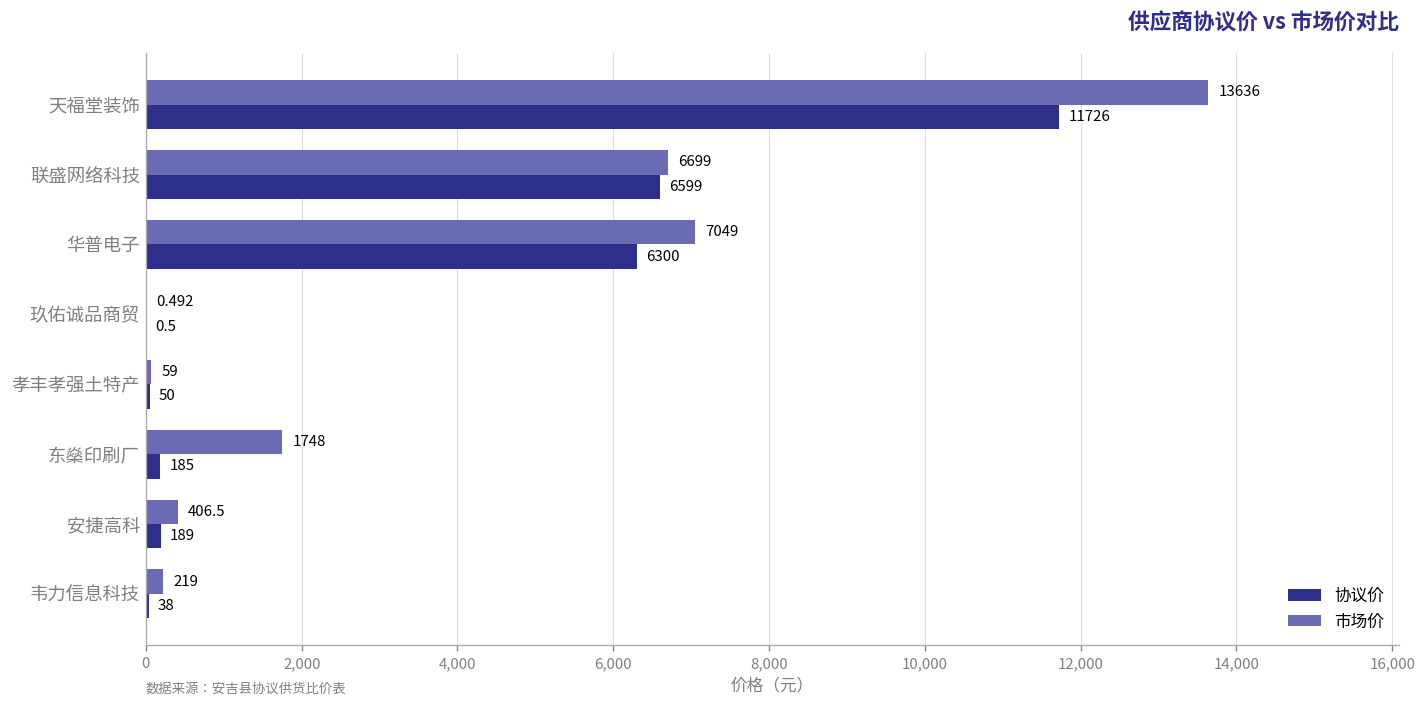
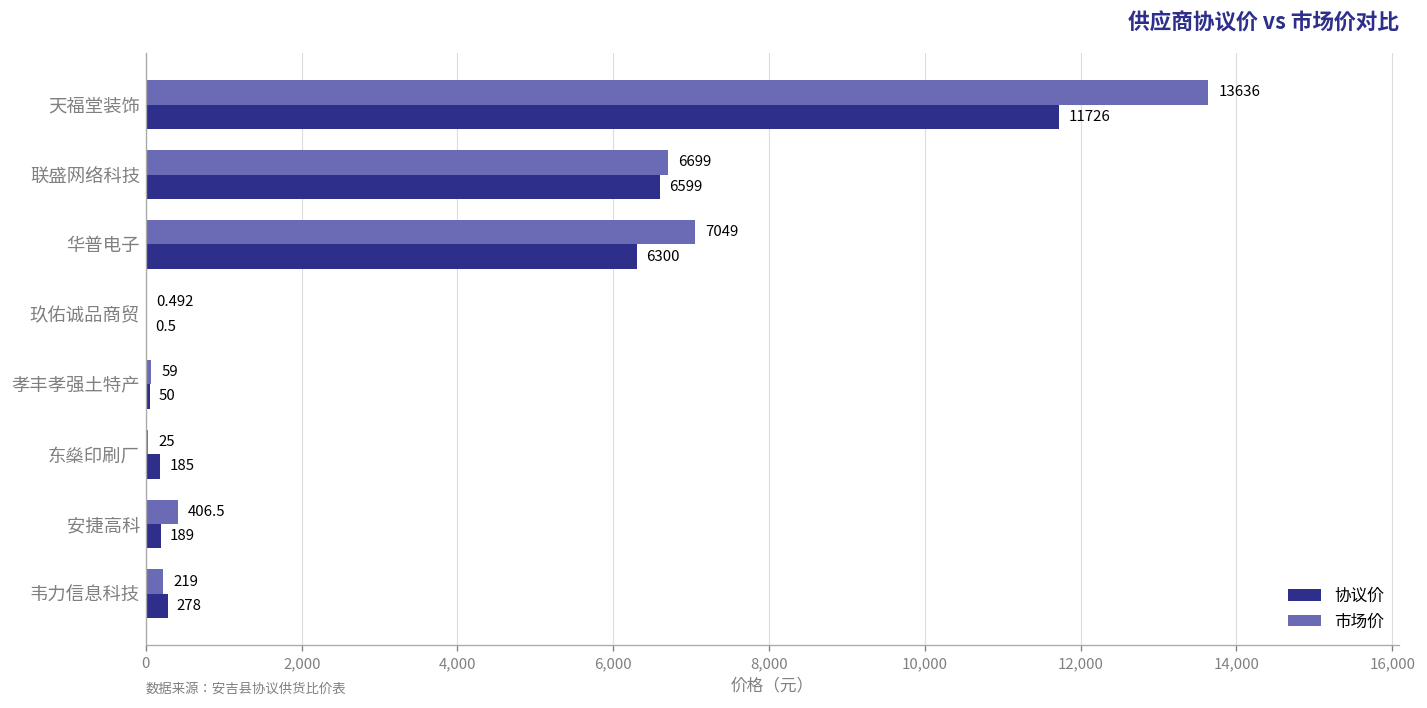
  {
    "协议价": {
      "天福堂装饰": 11726,
      "联盛网络科技": 6599,
      "华普电子": 6300,
      "玖佑诚品商贸": 0.5,
      "孝丰孝强土特产": 50,
      "东燊印刷厂": 185,
      "安捷高科": 189,
-     "韦力信息科技": 38
+     "韦力信息科技": 278
    },
    "市场价": {
      "天福堂装饰": 13636,
      "联盛网络科技": 6699,
      "华普电子": 7049,
      "玖佑诚品商贸": 0.492,
      "孝丰孝强土特产": 59,
-     "东燊印刷厂": 1748,
+     "东燊印刷厂": 25,
      "安捷高科": 406.5,
      "韦力信息科技": 219
    }
  }
